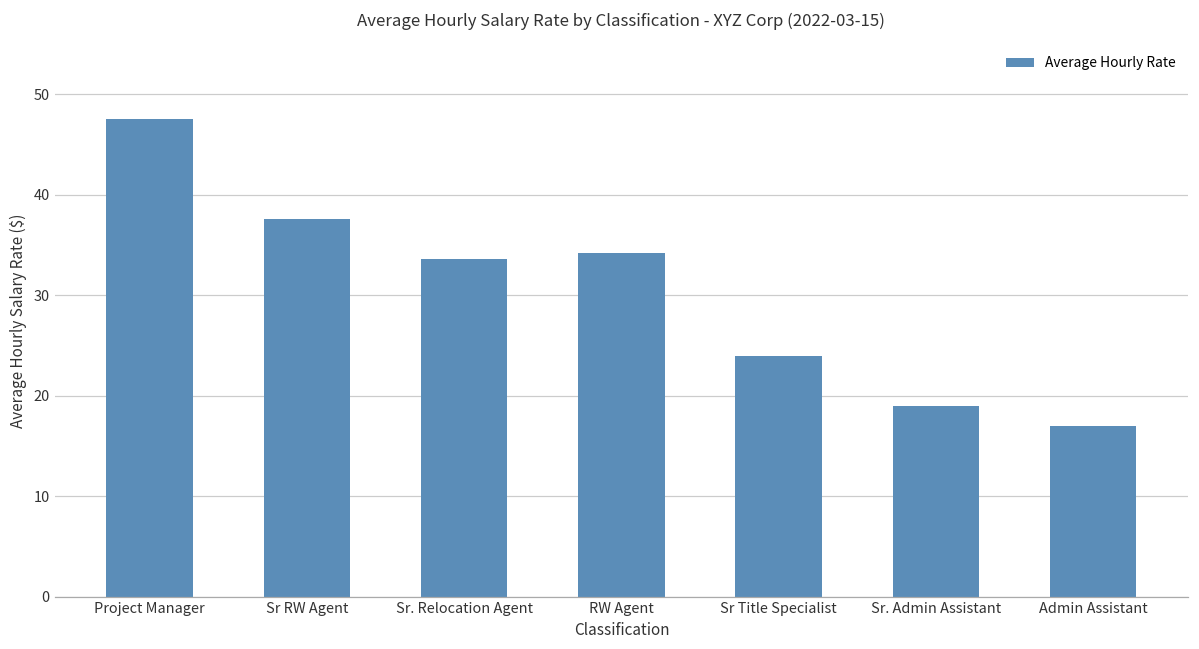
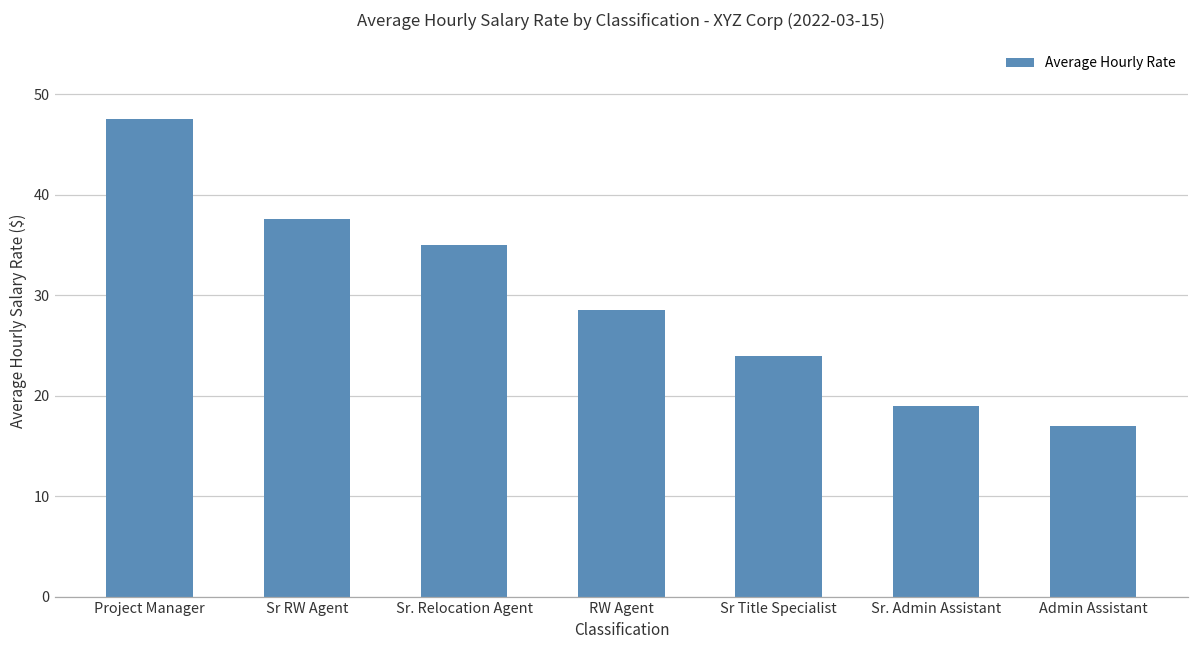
  {
    "Project Manager": 48,
    "Sr RW Agent": 38,
-   "Sr. Relocation Agent": 34,
-   "RW Agent": 34,
+   "Sr. Relocation Agent": 35,
+   "RW Agent": 29,
    "Sr Title Specialist": 24,
    "Sr. Admin Assistant": 19,
    "Admin Assistant": 17
  }
